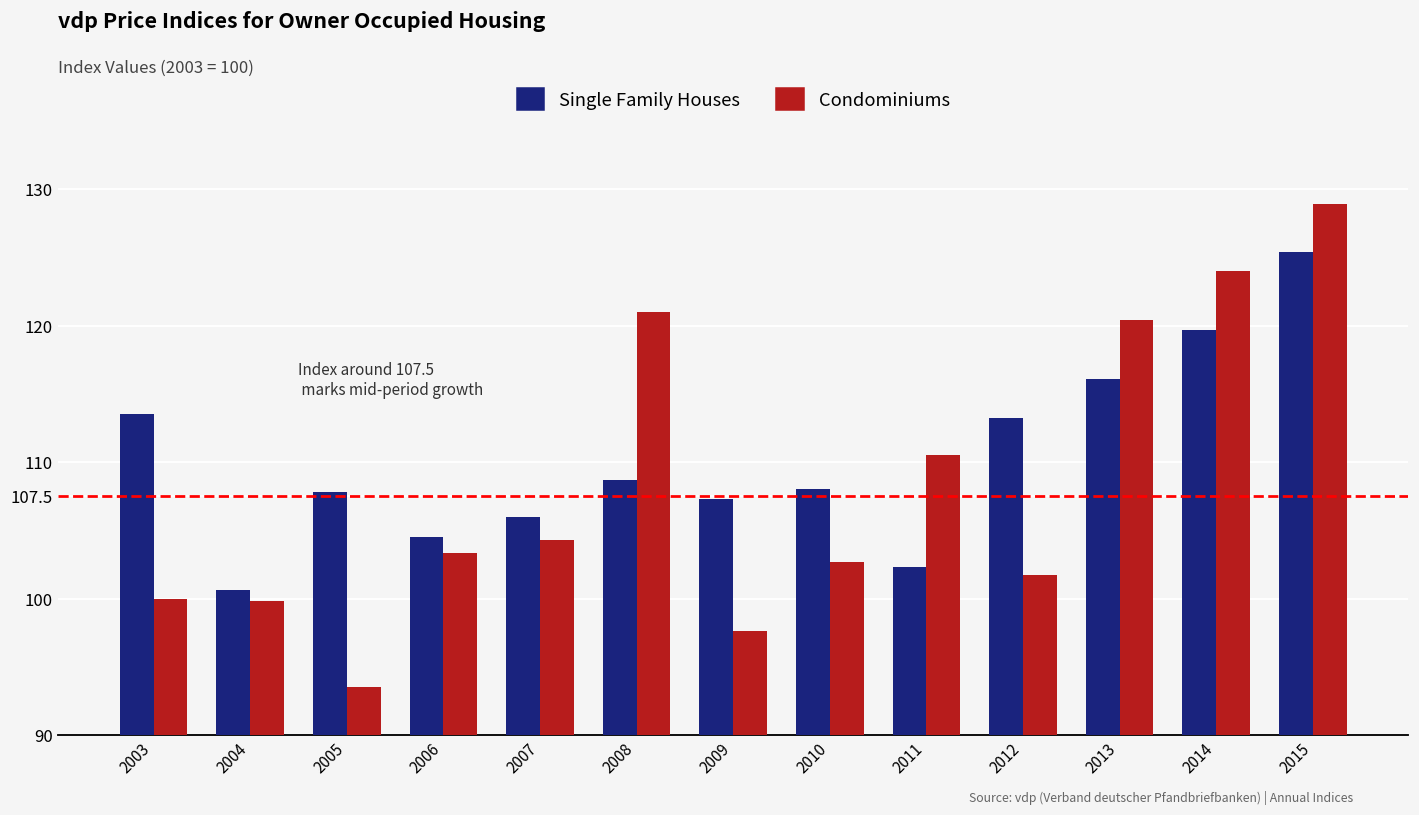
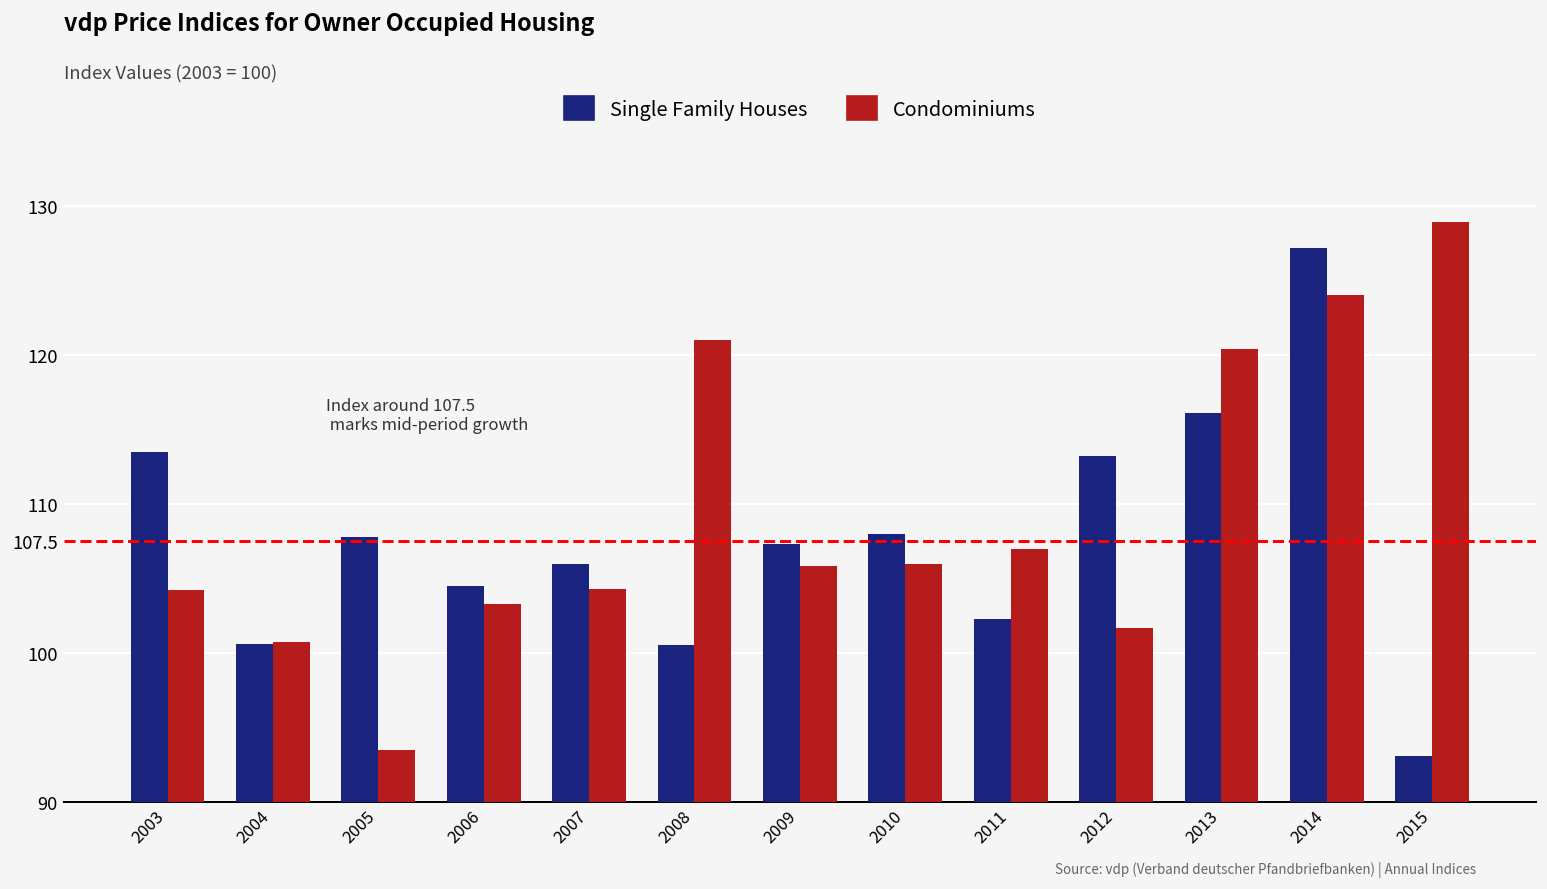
  {
    "Single Family Houses": {
      "2003": 113.5,
      "2004": 100.6,
      "2005": 107.8,
      "2006": 104.5,
      "2007": 106.0,
-     "2008": 108.7,
+     "2008": 100.5,
      "2009": 107.3,
      "2010": 108.0,
      "2011": 102.3,
      "2012": 113.2,
      "2013": 116.1,
-     "2014": 119.7,
-     "2015": 125.4
+     "2014": 127.2,
+     "2015": 93.1
    },
    "Condominiums": {
-     "2003": 100.0,
-     "2004": 99.8,
+     "2003": 104.2,
+     "2004": 100.7,
      "2005": 93.5,
      "2006": 103.3,
      "2007": 104.3,
      "2008": 121.0,
-     "2009": 97.6,
-     "2010": 102.7,
-     "2011": 110.5,
+     "2009": 105.8,
+     "2010": 106.0,
+     "2011": 107.0,
      "2012": 101.7,
      "2013": 120.4,
      "2014": 124.0,
      "2015": 128.9
    }
  }
